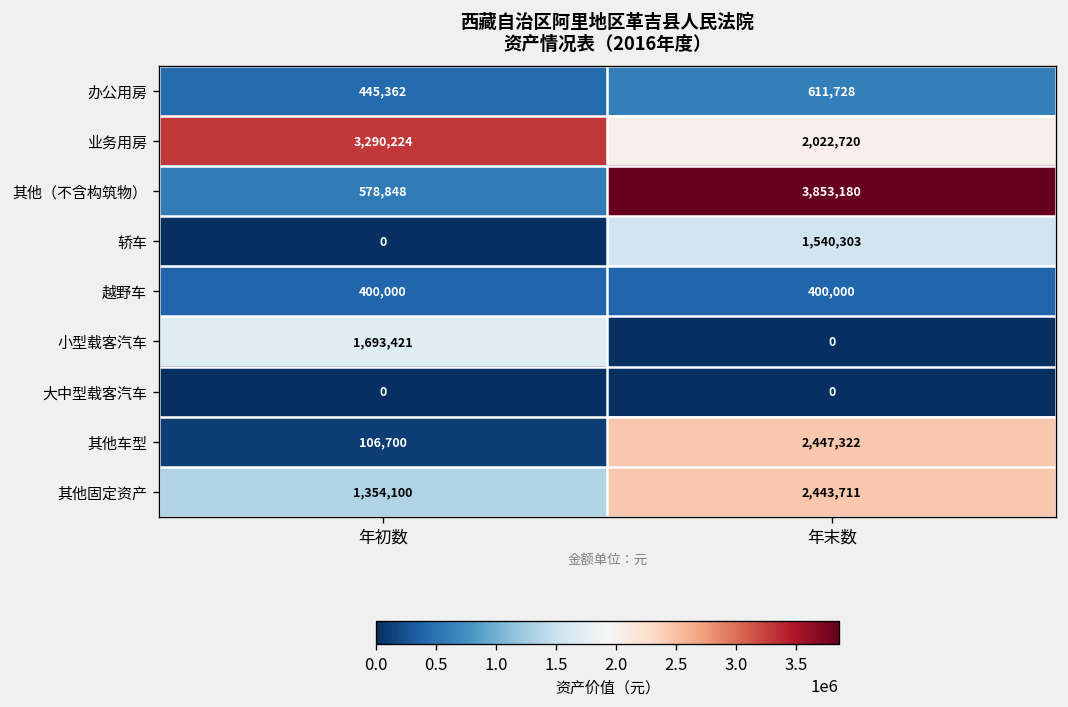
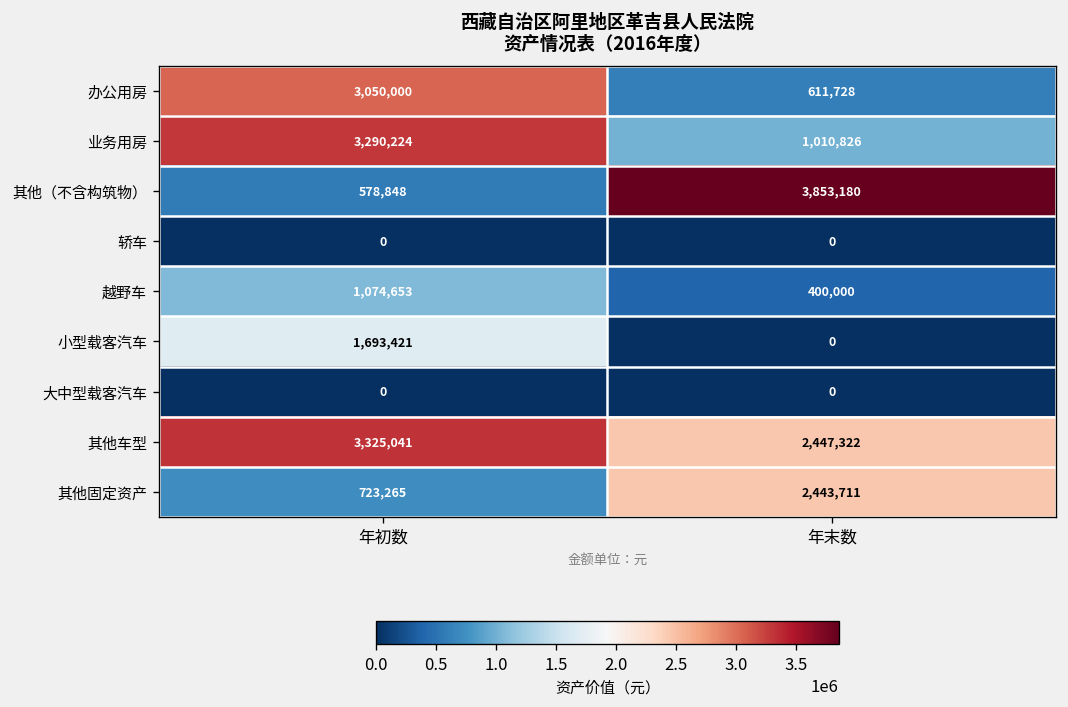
  {
    "办公用房": {
-     "年初数": "445,362",
+     "年初数": "3,050,000",
      "年末数": "611,728"
    },
    "业务用房": {
      "年初数": "3,290,224",
-     "年末数": "2,022,720"
+     "年末数": "1,010,826"
    },
    "其他（不含构筑物）": {
      "年初数": "578,848",
      "年末数": "3,853,180"
    },
    "轿车": {
      "年初数": "0",
-     "年末数": "1,540,303"
+     "年末数": "0"
    },
    "越野车": {
-     "年初数": "400,000",
+     "年初数": "1,074,653",
      "年末数": "400,000"
    },
    "小型载客汽车": {
      "年初数": "1,693,421",
      "年末数": "0"
    },
    "大中型载客汽车": {
      "年初数": "0",
      "年末数": "0"
    },
    "其他车型": {
-     "年初数": "106,700",
+     "年初数": "3,325,041",
      "年末数": "2,447,322"
    },
    "其他固定资产": {
-     "年初数": "1,354,100",
+     "年初数": "723,265",
      "年末数": "2,443,711"
    }
  }
